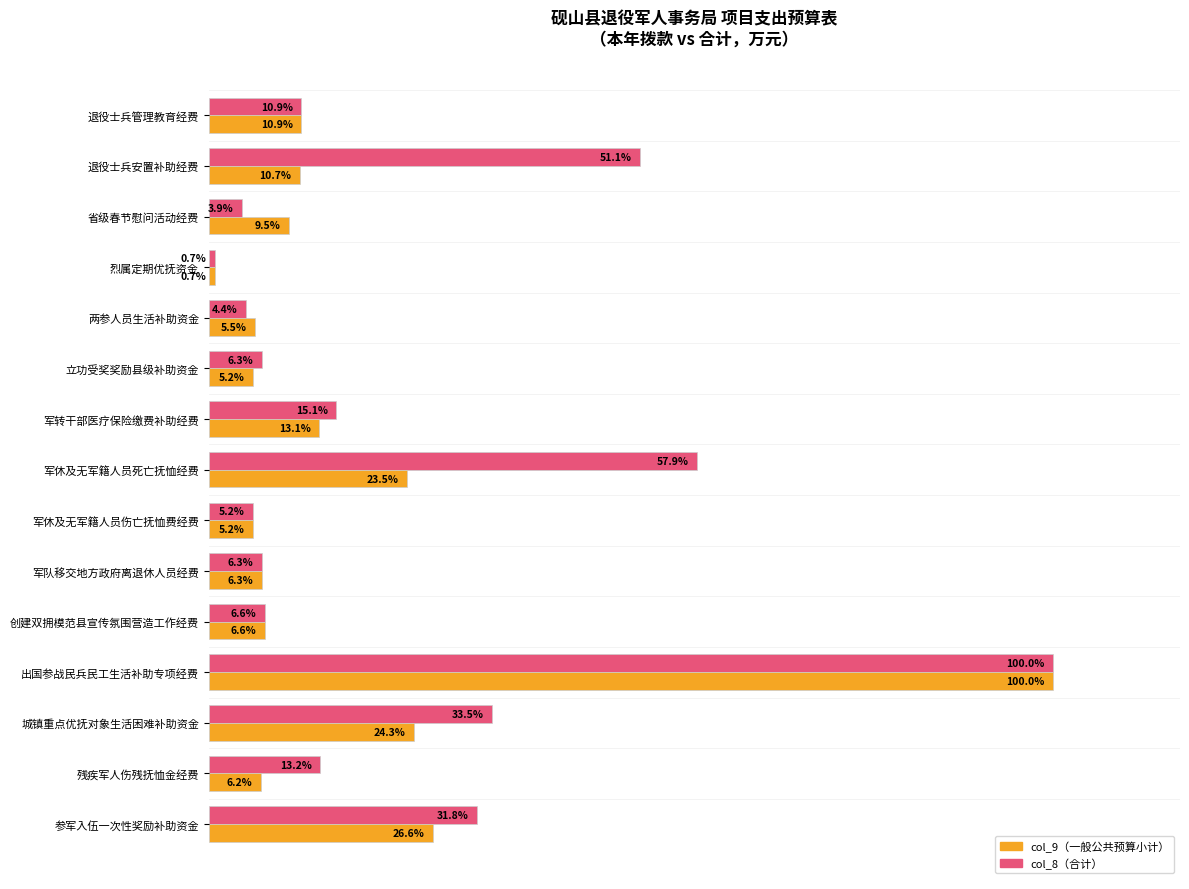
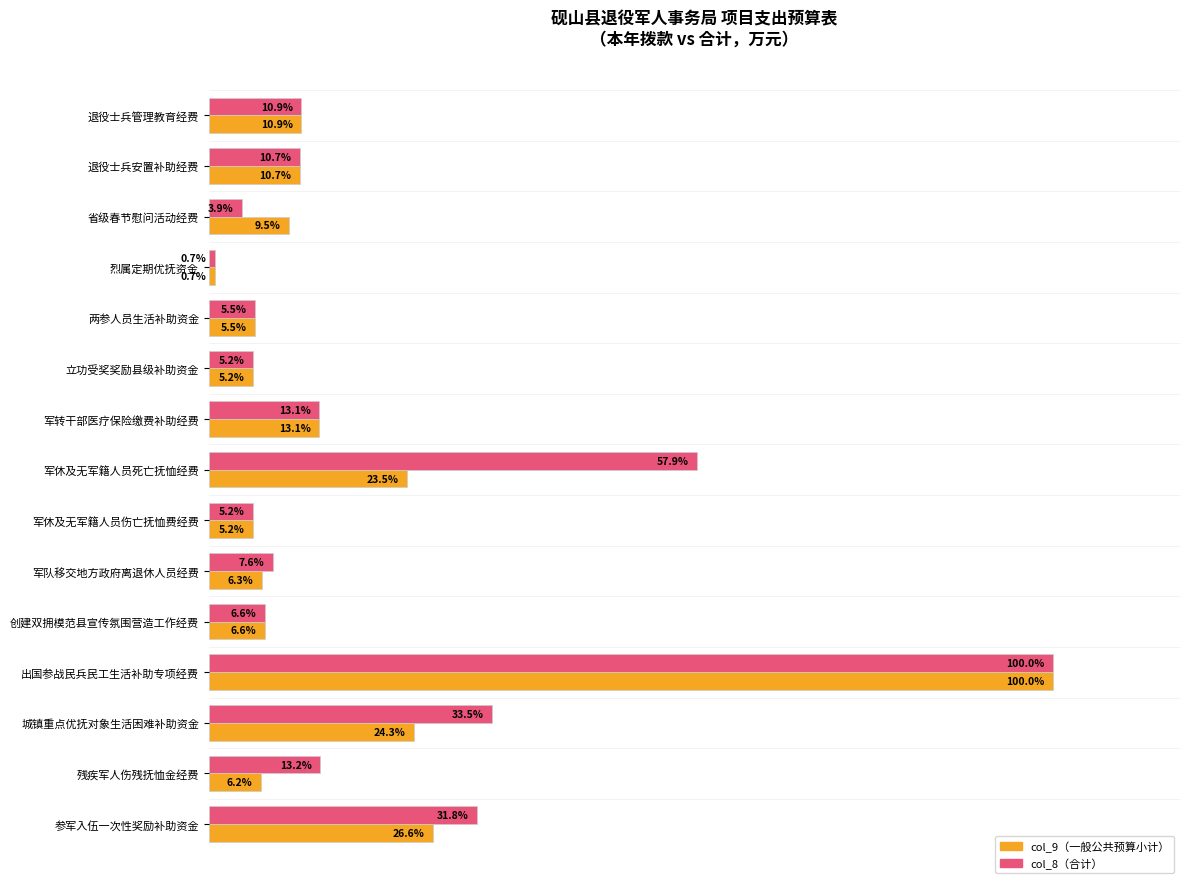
  {
    "col_8（合计）": {
      "退役士兵管理教育经费": "10.9%",
-     "退役士兵安置补助经费": "51.1%",
+     "退役士兵安置补助经费": "10.7%",
      "省级春节慰问活动经费": "3.9%",
      "烈属定期优抚资金": "0.7%",
-     "两参人员生活补助资金": "4.4%",
-     "立功受奖奖励县级补助资金": "6.3%",
-     "军转干部医疗保险缴费补助经费": "15.1%",
+     "两参人员生活补助资金": "5.5%",
+     "立功受奖奖励县级补助资金": "5.2%",
+     "军转干部医疗保险缴费补助经费": "13.1%",
      "军休及无军籍人员死亡抚恤经费": "57.9%",
      "军休及无军籍人员伤亡抚恤费经费": "5.2%",
-     "军队移交地方政府离退休人员经费": "6.3%",
+     "军队移交地方政府离退休人员经费": "7.6%",
      "创建双拥模范县宣传氛围营造工作经费": "6.6%",
      "出国参战民兵民工生活补助专项经费": "100.0%",
      "城镇重点优抚对象生活困难补助资金": "33.5%",
      "残疾军人伤残抚恤金经费": "13.2%",
      "参军入伍一次性奖励补助资金": "31.8%"
    }
  }
